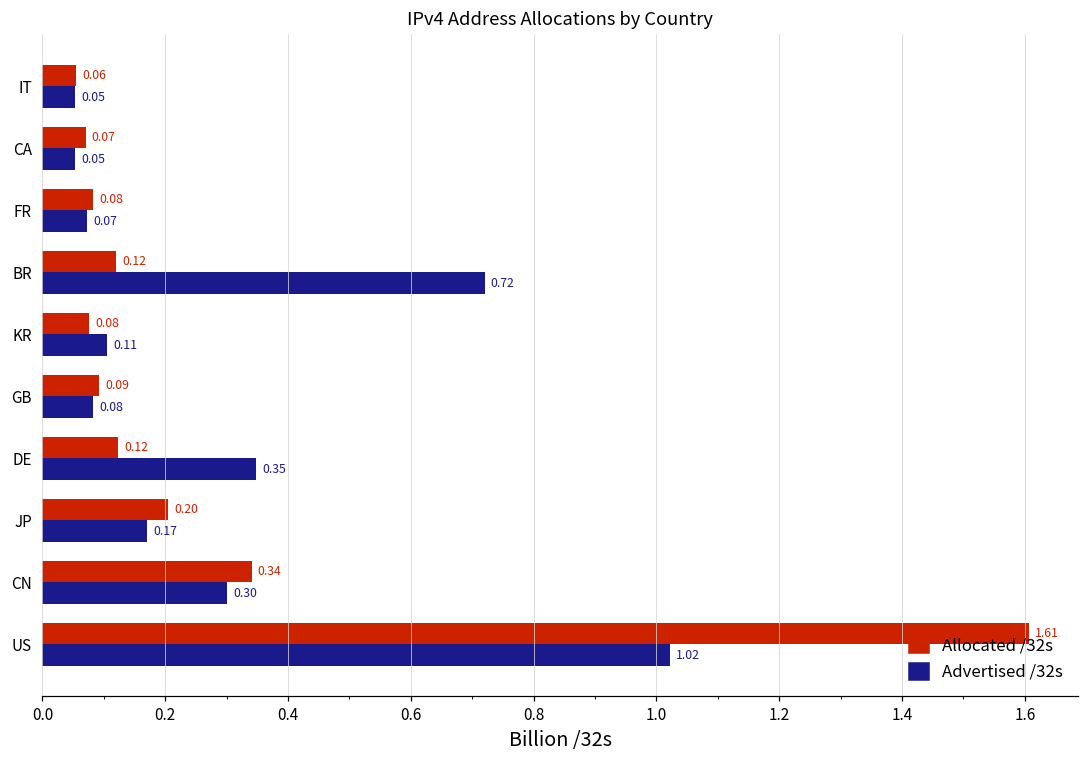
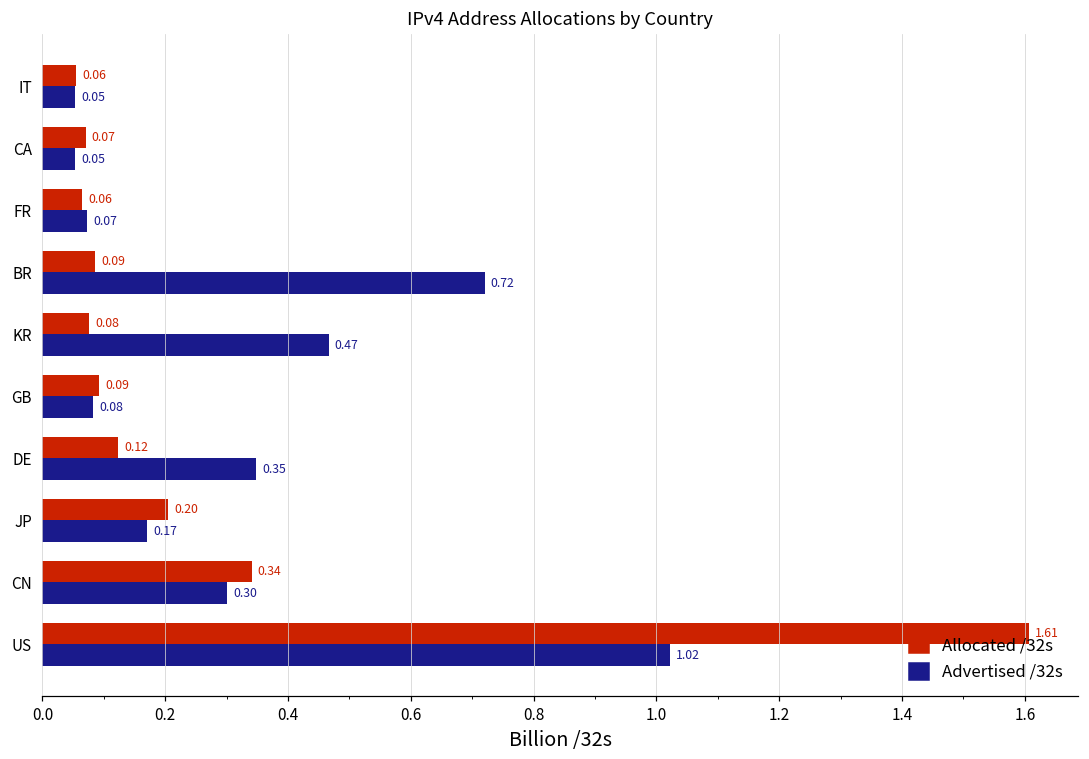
  {
    "Allocated /32s": {
      "IT": 0.06,
      "CA": 0.07,
-     "FR": 0.08,
-     "BR": 0.12,
+     "FR": 0.06,
+     "BR": 0.09,
      "KR": 0.08,
      "GB": 0.09,
      "DE": 0.12,
      "JP": 0.20,
      "CN": 0.34,
      "US": 1.61
    },
    "Advertised /32s": {
      "IT": 0.05,
      "CA": 0.05,
      "FR": 0.07,
      "BR": 0.72,
-     "KR": 0.11,
+     "KR": 0.47,
      "GB": 0.08,
      "DE": 0.35,
      "JP": 0.17,
      "CN": 0.30,
      "US": 1.02
    }
  }
